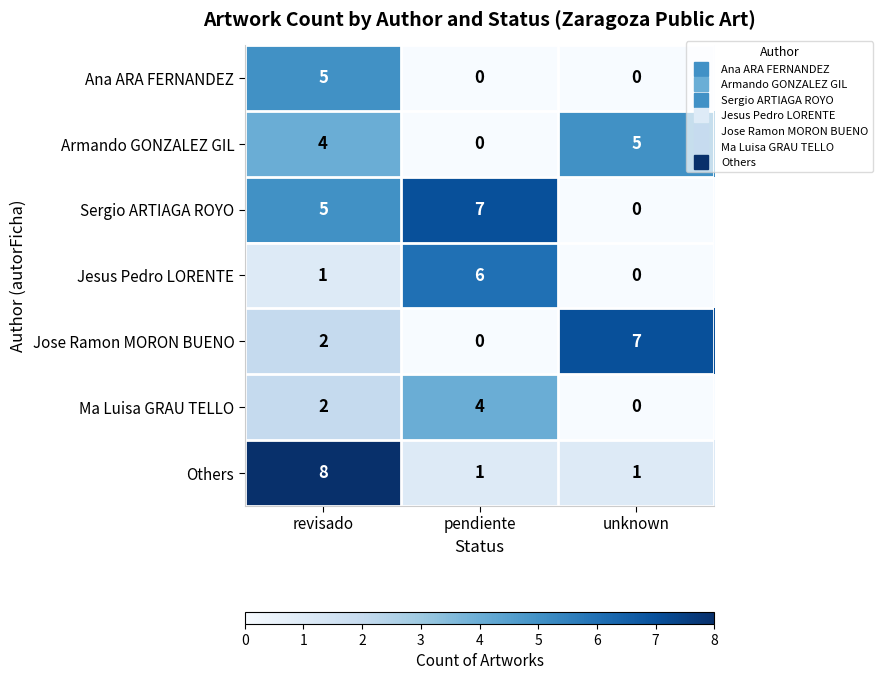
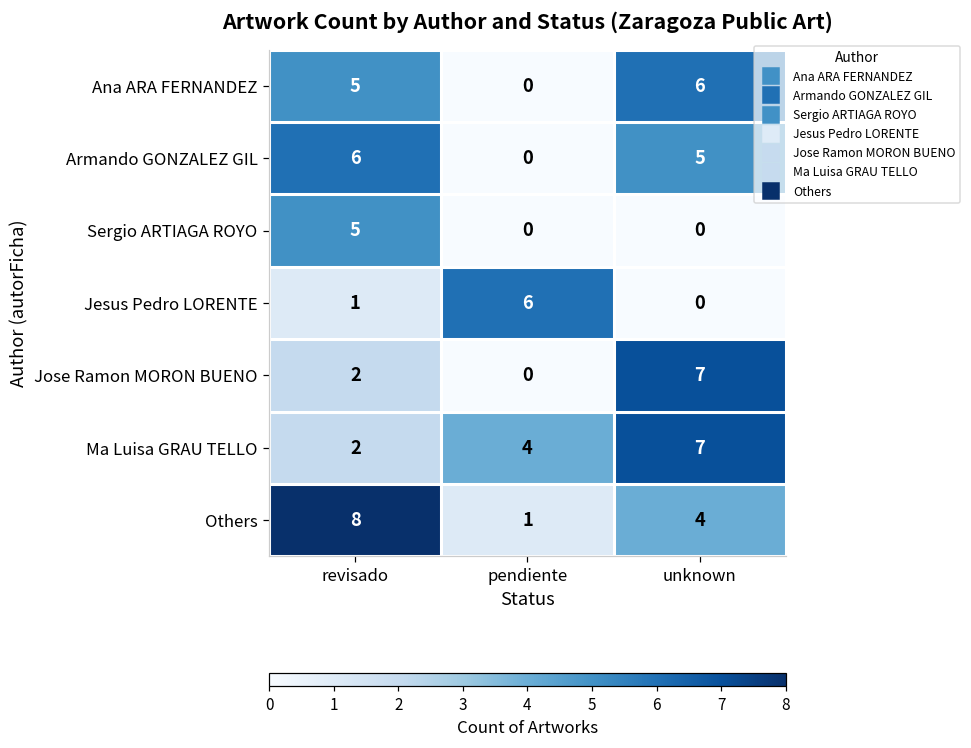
  {
    "Ana ARA FERNANDEZ": {
      "revisado": 5,
      "pendiente": 0,
-     "unknown": 0
+     "unknown": 6
    },
    "Armando GONZALEZ GIL": {
-     "revisado": 4,
+     "revisado": 6,
      "pendiente": 0,
      "unknown": 5
    },
    "Sergio ARTIAGA ROYO": {
      "revisado": 5,
-     "pendiente": 7,
+     "pendiente": 0,
      "unknown": 0
    },
    "Jesus Pedro LORENTE": {
      "revisado": 1,
      "pendiente": 6,
      "unknown": 0
    },
    "Jose Ramon MORON BUENO": {
      "revisado": 2,
      "pendiente": 0,
      "unknown": 7
    },
    "Ma Luisa GRAU TELLO": {
      "revisado": 2,
      "pendiente": 4,
-     "unknown": 0
+     "unknown": 7
    },
    "Others": {
      "revisado": 8,
      "pendiente": 1,
-     "unknown": 1
+     "unknown": 4
    }
  }
